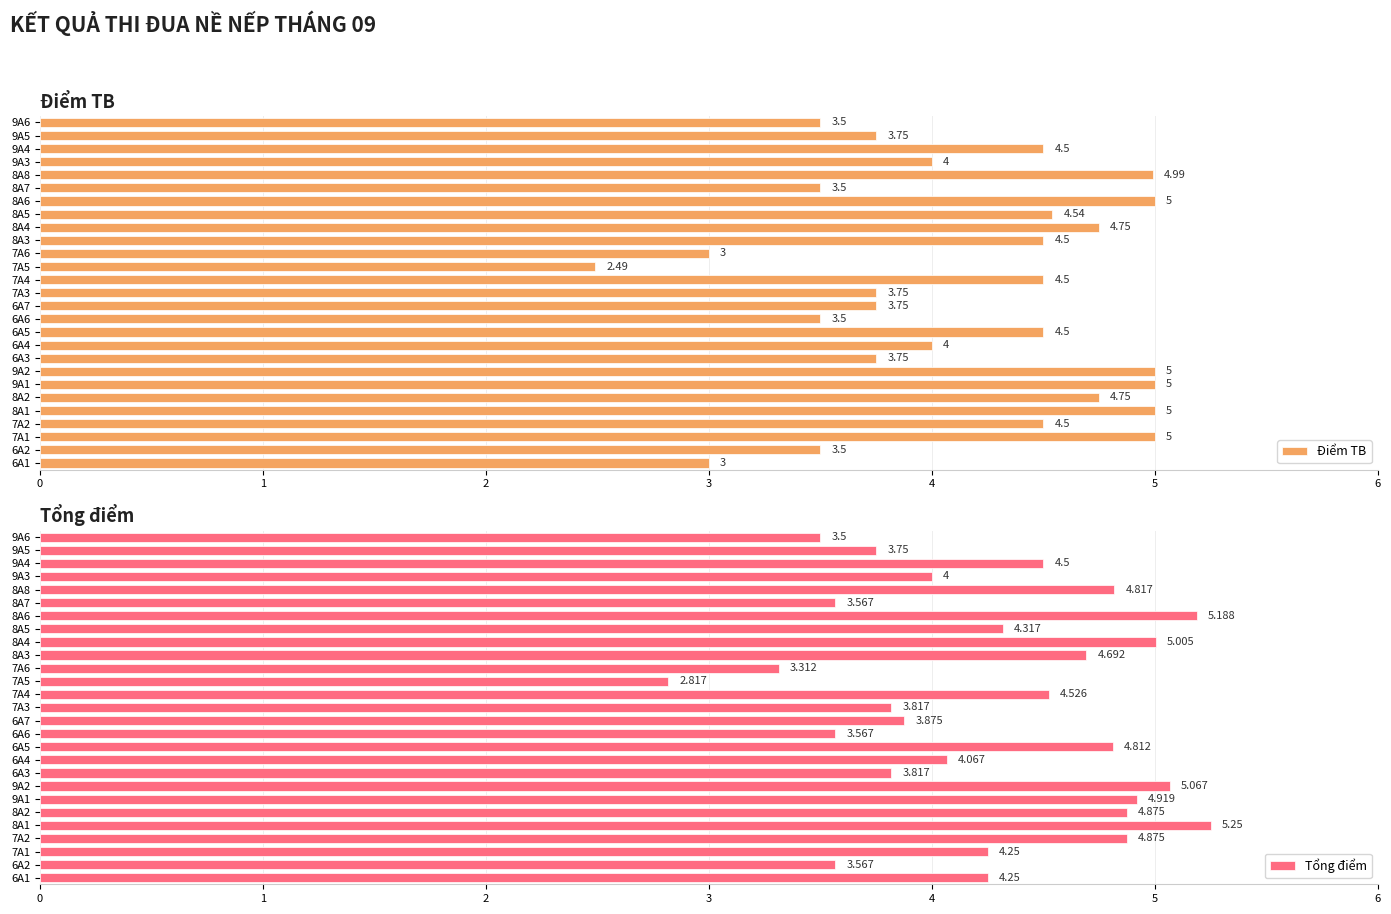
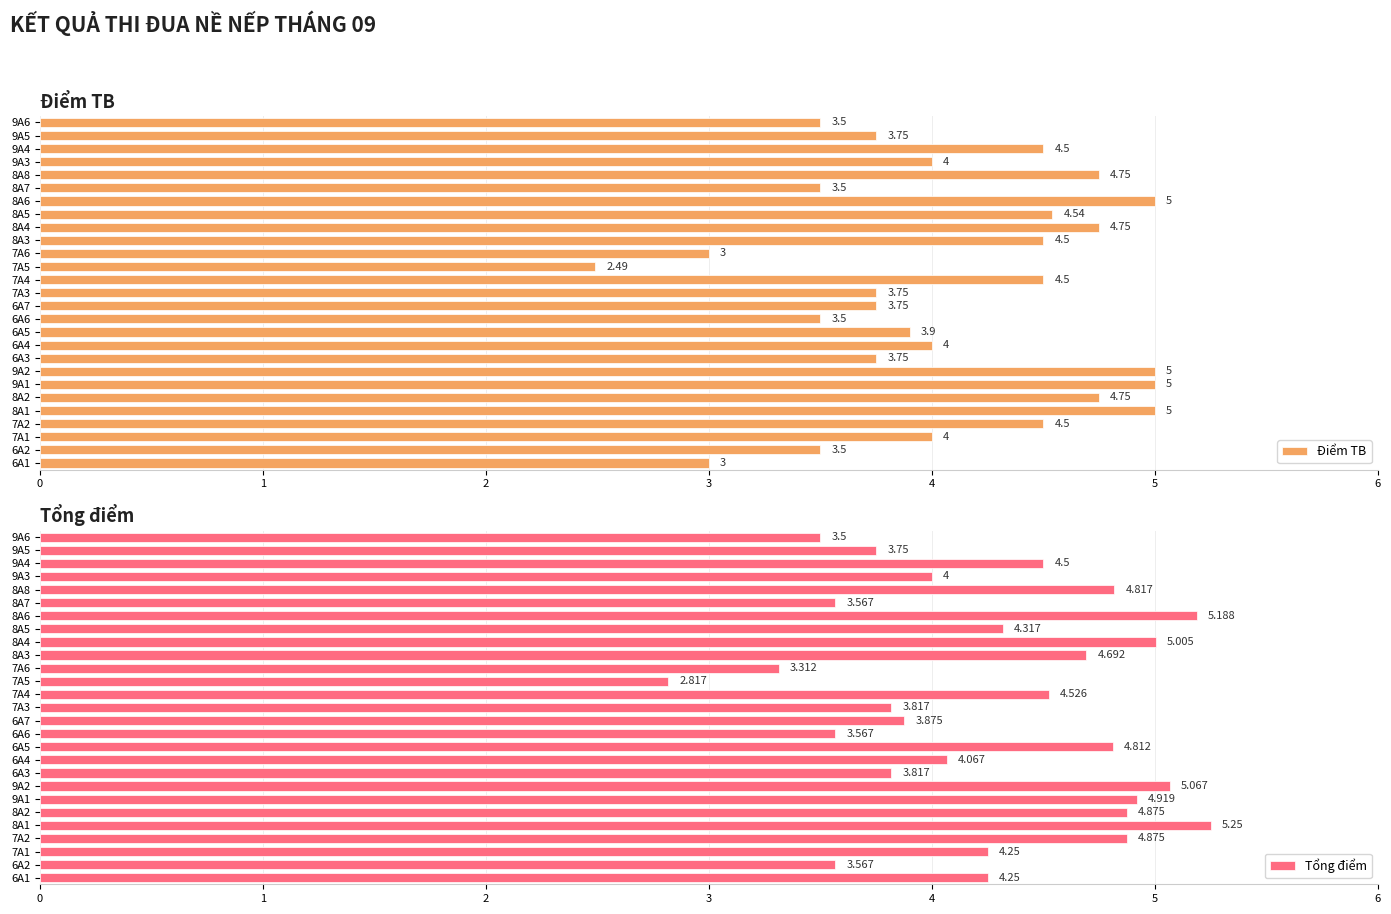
  {
    "Điểm TB": {
      "9A6": 3.5,
      "9A5": 3.75,
      "9A4": 4.5,
      "9A3": 4,
-     "8A8": 4.99,
+     "8A8": 4.75,
      "8A7": 3.5,
      "8A6": 5,
      "8A5": 4.54,
      "8A4": 4.75,
      "8A3": 4.5,
      "7A6": 3,
      "7A5": 2.49,
      "7A4": 4.5,
      "7A3": 3.75,
      "6A7": 3.75,
      "6A6": 3.5,
-     "6A5": 4.5,
+     "6A5": 3.9,
      "6A4": 4,
      "6A3": 3.75,
      "9A2": 5,
      "9A1": 5,
      "8A2": 4.75,
      "8A1": 5,
      "7A2": 4.5,
-     "7A1": 5,
+     "7A1": 4,
      "6A2": 3.5,
      "6A1": 3
    },
    "Tổng điểm": {
      "9A6": 3.5,
      "9A5": 3.75,
      "9A4": 4.5,
      "9A3": 4,
      "8A8": 4.817,
      "8A7": 3.567,
      "8A6": 5.188,
      "8A5": 4.317,
      "8A4": 5.005,
      "8A3": 4.692,
      "7A6": 3.312,
      "7A5": 2.817,
      "7A4": 4.526,
      "7A3": 3.817,
      "6A7": 3.875,
      "6A6": 3.567,
      "6A5": 4.812,
      "6A4": 4.067,
      "6A3": 3.817,
      "9A2": 5.067,
      "9A1": 4.919,
      "8A2": 4.875,
      "8A1": 5.25,
      "7A2": 4.875,
      "7A1": 4.25,
      "6A2": 3.567,
      "6A1": 4.25
    }
  }
